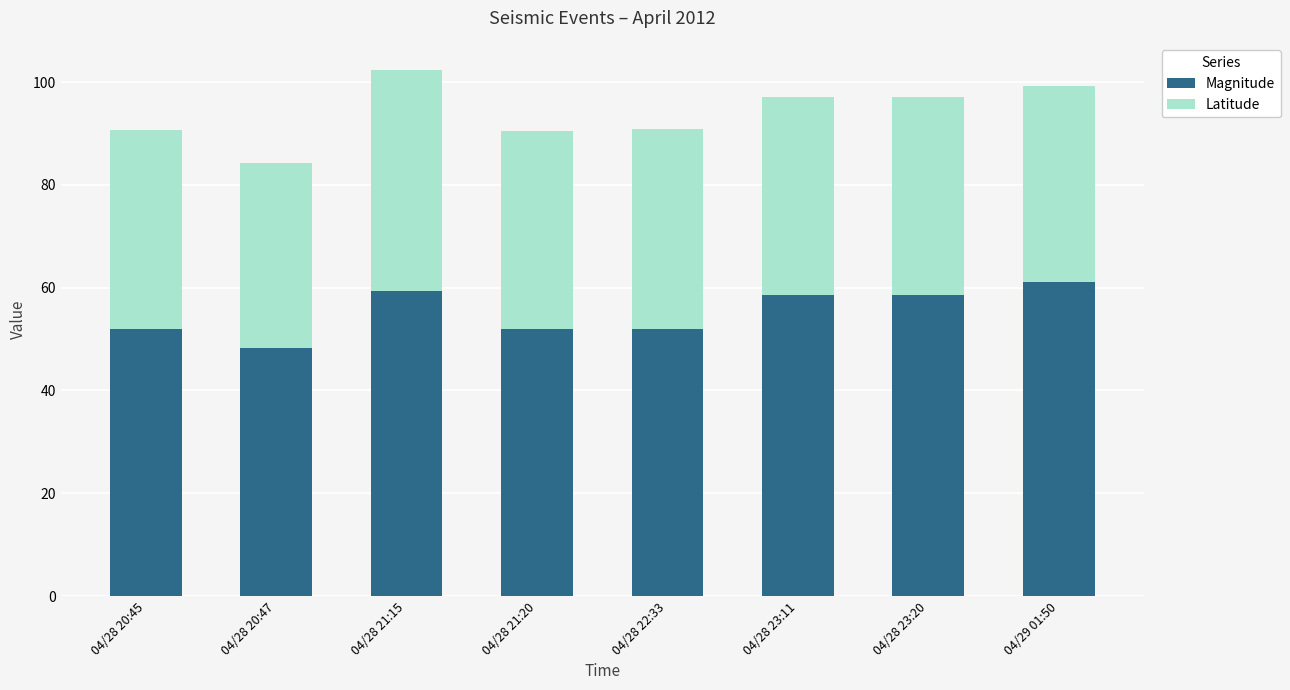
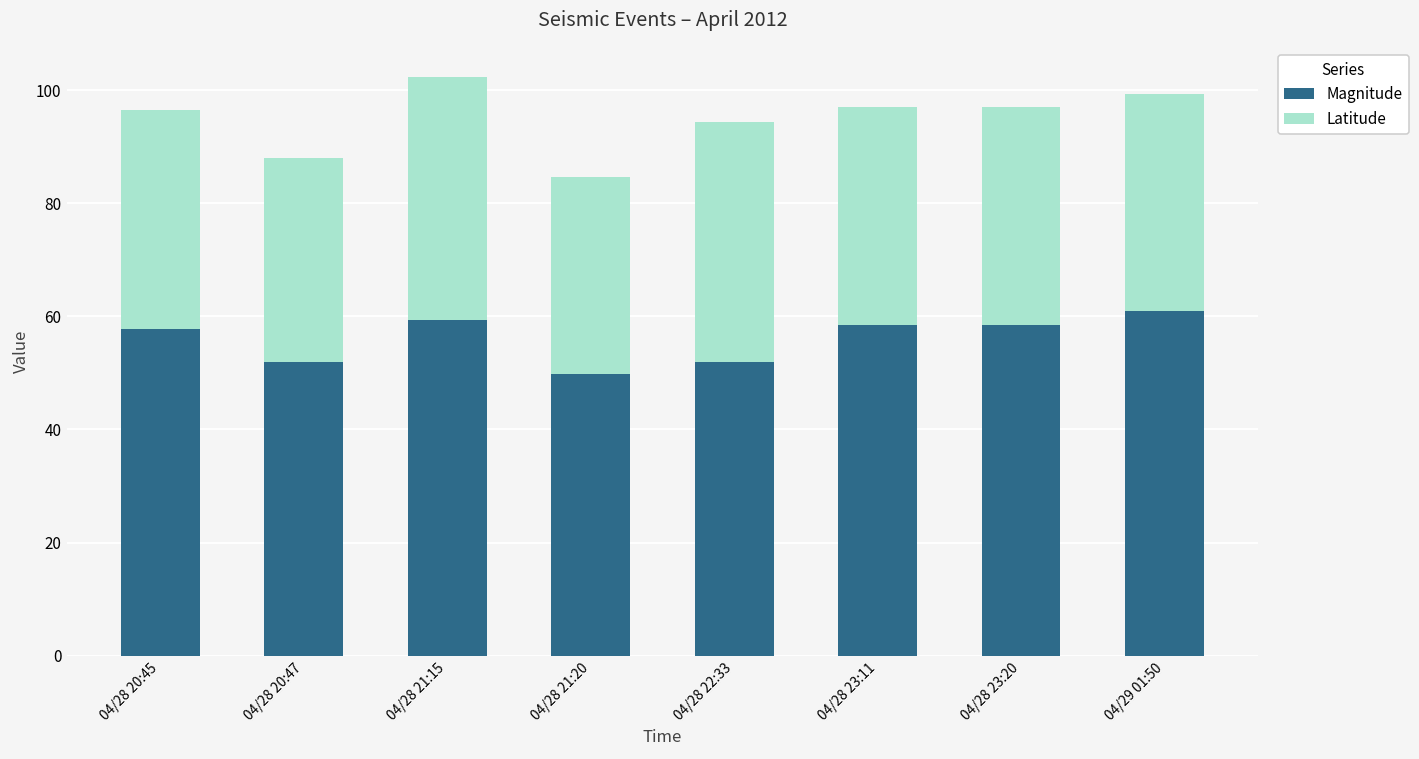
  {
    "Magnitude": {
-     "04/28 20:45": 52,
-     "04/28 20:47": 48,
+     "04/28 20:45": 58,
+     "04/28 20:47": 52,
      "04/28 21:15": 59,
-     "04/28 21:20": 52,
+     "04/28 21:20": 50,
      "04/28 22:33": 52,
      "04/28 23:11": 59,
      "04/28 23:20": 59,
      "04/29 01:50": 61
    },
    "Latitude": {
      "04/28 20:45": 39,
      "04/28 20:47": 36,
      "04/28 21:15": 43,
-     "04/28 21:20": 39,
-     "04/28 22:33": 39,
+     "04/28 21:20": 35,
+     "04/28 22:33": 42,
      "04/28 23:11": 39,
      "04/28 23:20": 39,
      "04/29 01:50": 38
    }
  }
